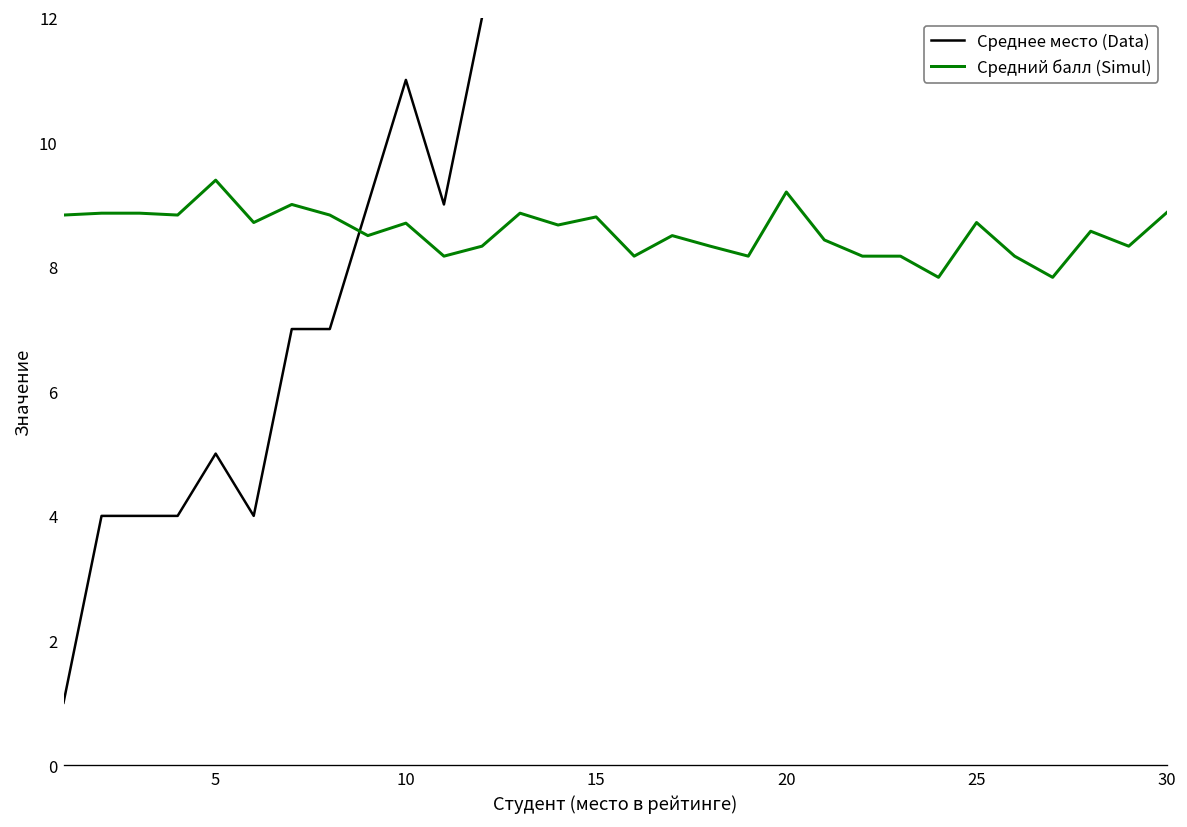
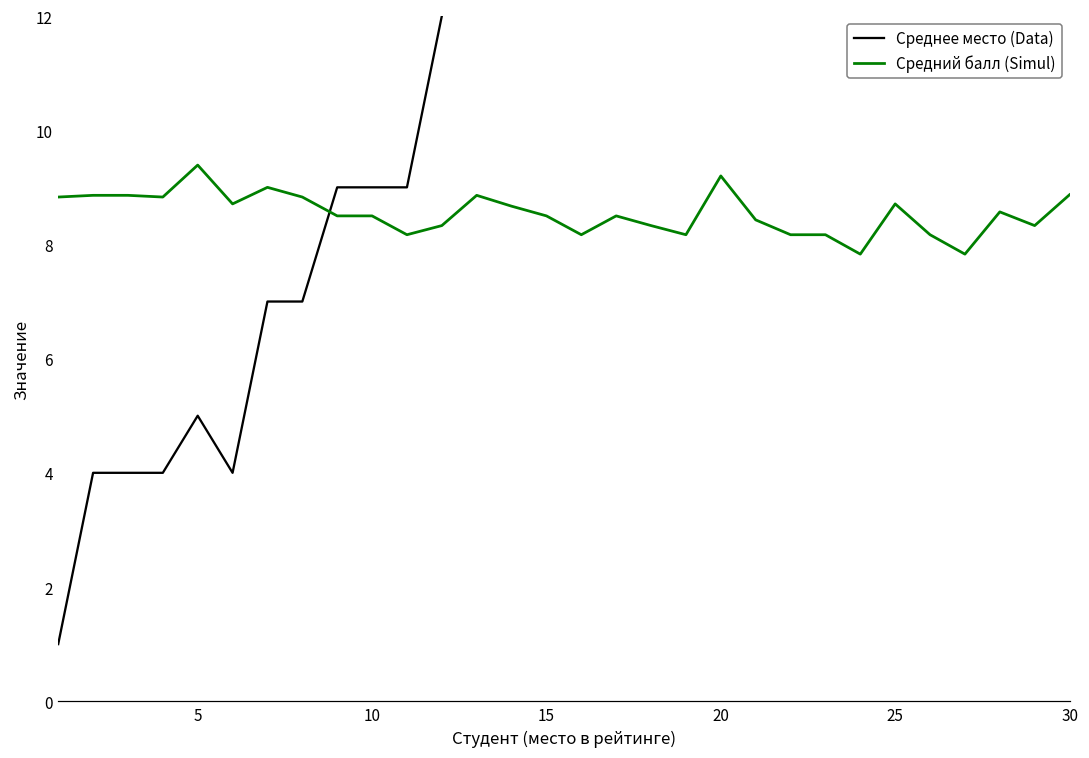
  {
    "Среднее место (Data)": {
      "5": 5,
-     "10": 11
+     "10": 9
    },
    "Средний балл (Simul)": {
      "5": 9.4,
-     "10": 8.7,
-     "15": 8.8,
+     "10": 8.5,
+     "15": 8.5,
      "20": 9.2,
      "25": 8.7,
      "30": 8.9
    }
  }
